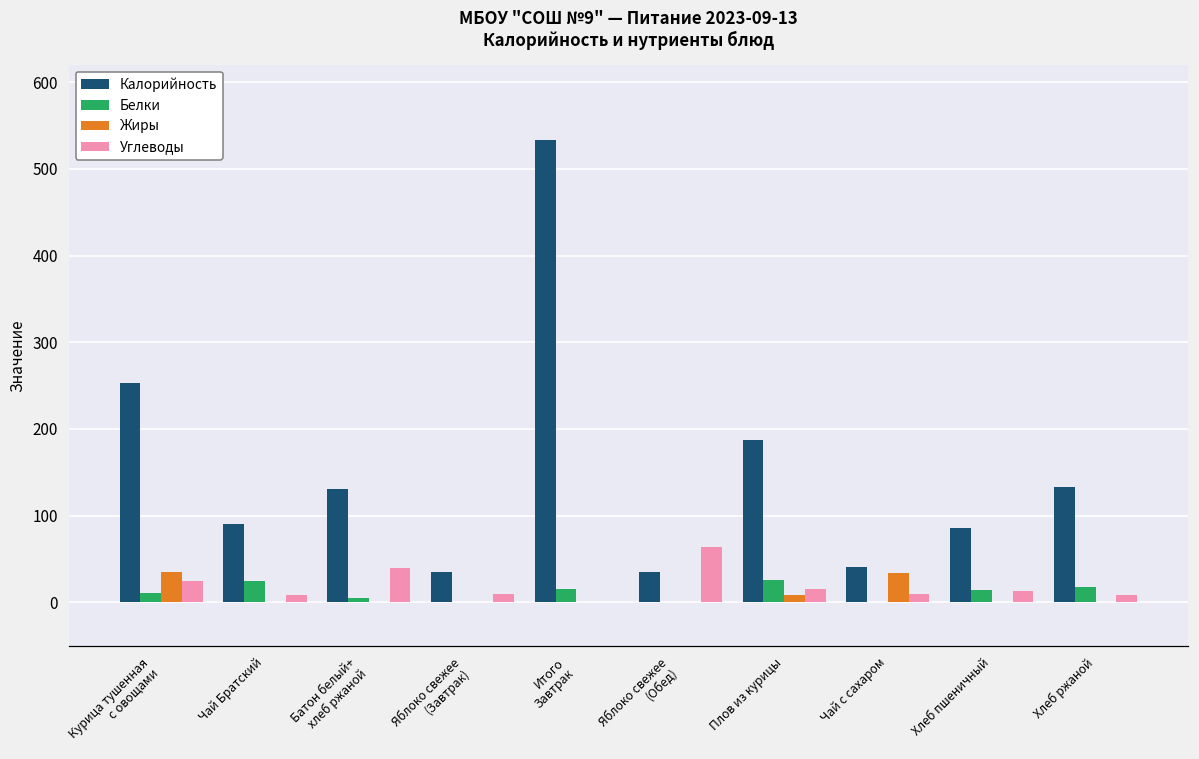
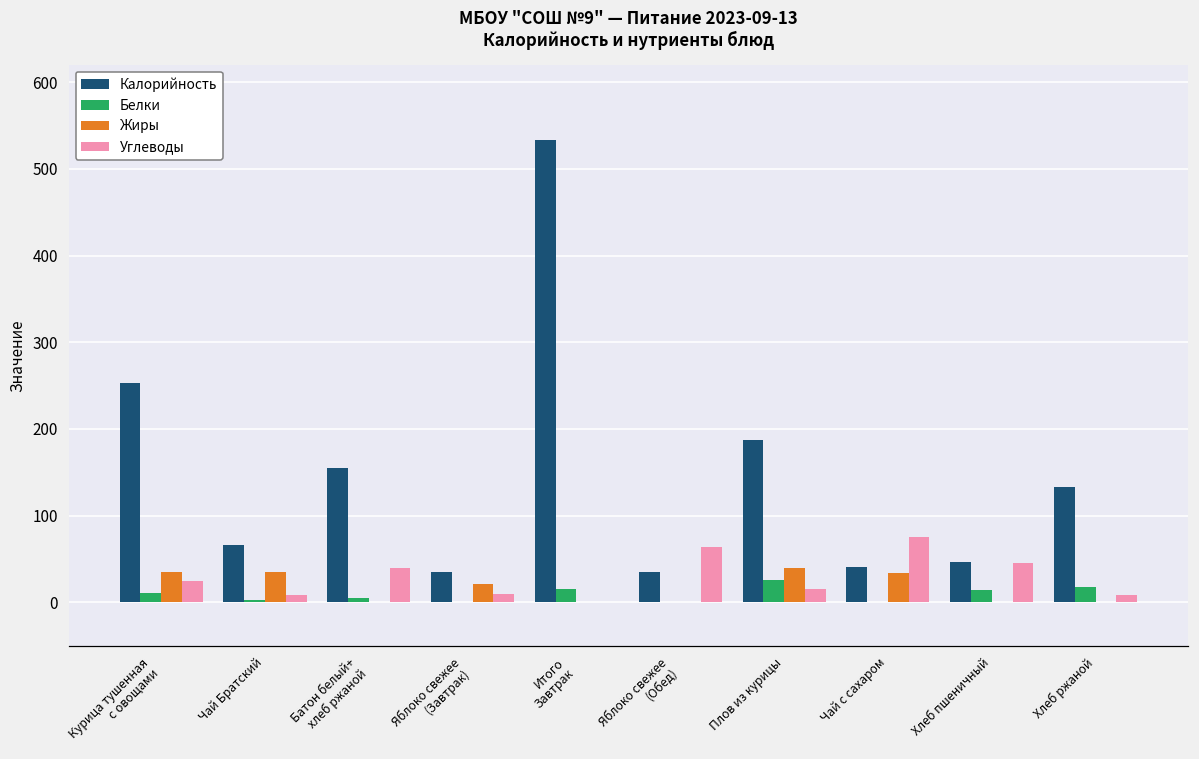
  {
    "Калорийность": {
      "Курица тушенная с овощами": 250,
-     "Чай Братский": 90,
-     "Батон белый+ хлеб ржаной": 130,
+     "Чай Братский": 70,
+     "Батон белый+ хлеб ржаной": 160,
      "Яблоко свежее (Завтрак)": 40,
      "Итого Завтрак": 530,
      "Яблоко свежее (Обед)": 40,
      "Плов из курицы": 190,
      "Чай с сахаром": 40,
-     "Хлеб пшеничный": 90,
+     "Хлеб пшеничный": 50,
      "Хлеб ржаной": 130
    },
    "Белки": {
      "Курица тушенная с овощами": 10,
-     "Чай Братский": 30,
+     "Чай Братский": 0,
      "Батон белый+ хлеб ржаной": 10,
      "Яблоко свежее (Завтрак)": 0,
      "Итого Завтрак": 20,
      "Яблоко свежее (Обед)": 0,
      "Плов из курицы": 30,
      "Чай с сахаром": 0,
      "Хлеб пшеничный": 10,
      "Хлеб ржаной": 20
    },
    "Жиры": {
      "Курица тушенная с овощами": 40,
-     "Чай Братский": 0,
-     "Яблоко свежее (Завтрак)": 0,
+     "Чай Братский": 40,
+     "Яблоко свежее (Завтрак)": 20,
      "Итого Завтрак": 0,
      "Яблоко свежее (Обед)": 0,
-     "Плов из курицы": 10,
+     "Плов из курицы": 40,
      "Чай с сахаром": 30,
      "Хлеб пшеничный": 0,
      "Хлеб ржаной": 0
    },
    "Углеводы": {
      "Курица тушенная с овощами": 30,
      "Чай Братский": 10,
      "Батон белый+ хлеб ржаной": 40,
      "Яблоко свежее (Завтрак)": 10,
      "Итого Завтрак": 0,
      "Яблоко свежее (Обед)": 60,
      "Плов из курицы": 20,
-     "Чай с сахаром": 10,
-     "Хлеб пшеничный": 10,
+     "Чай с сахаром": 80,
+     "Хлеб пшеничный": 50,
      "Хлеб ржаной": 10
    }
  }
